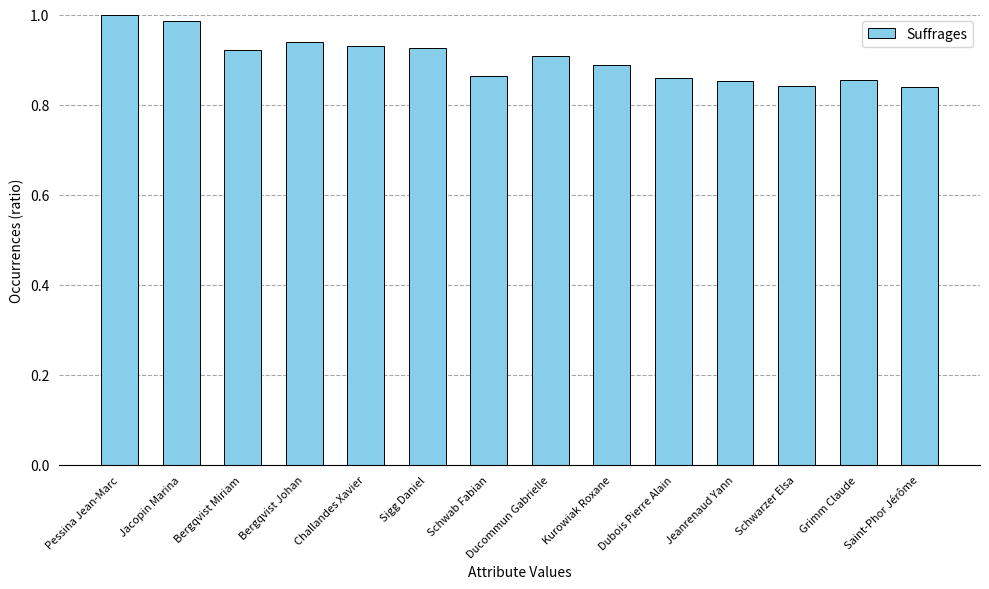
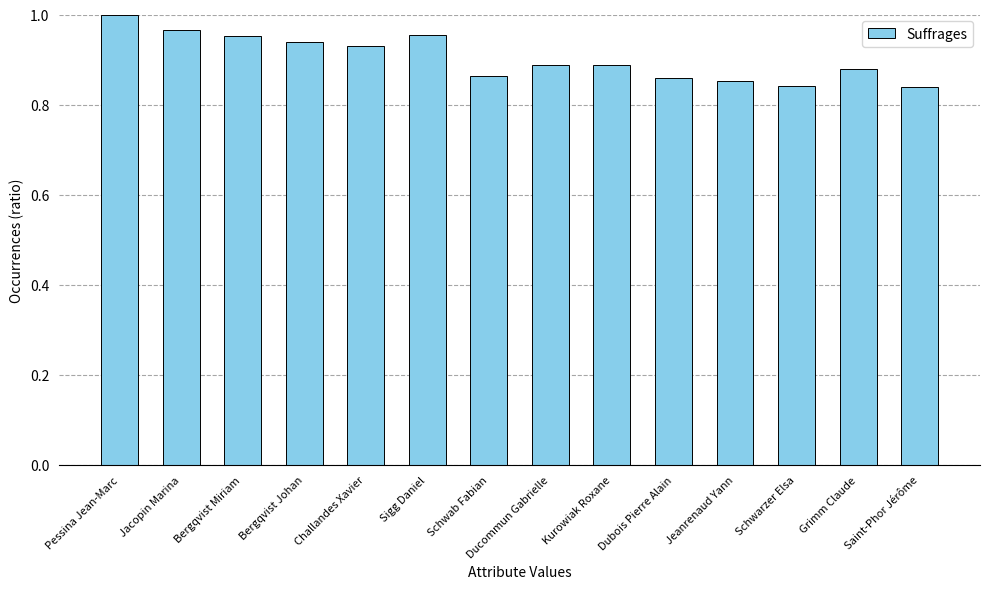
  {
    "Pessina Jean-Marc": 1.00,
-   "Jacopin Marina": 0.99,
-   "Bergqvist Miriam": 0.92,
+   "Jacopin Marina": 0.97,
+   "Bergqvist Miriam": 0.95,
    "Bergqvist Johan": 0.94,
    "Challandes Xavier": 0.93,
-   "Sigg Daniel": 0.93,
+   "Sigg Daniel": 0.95,
    "Schwab Fabian": 0.86,
-   "Ducommun Gabrielle": 0.91,
+   "Ducommun Gabrielle": 0.89,
    "Kurowiak Roxane": 0.89,
    "Dubois Pierre Alain": 0.86,
    "Jeanrenaud Yann": 0.85,
    "Schwarzer Elsa": 0.84,
-   "Grimm Claude": 0.85,
+   "Grimm Claude": 0.88,
    "Saint-Phor Jérôme": 0.84
  }
